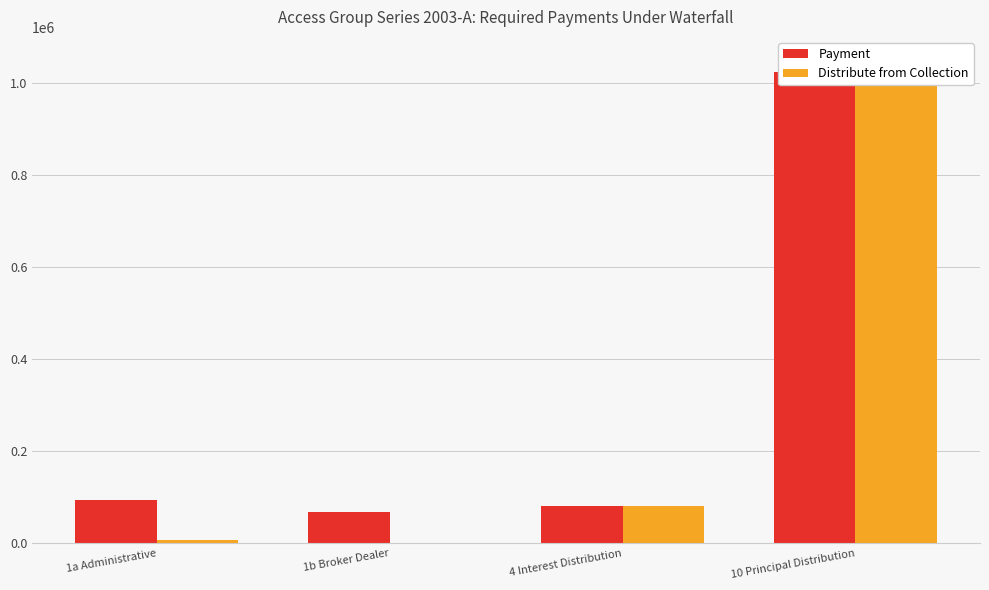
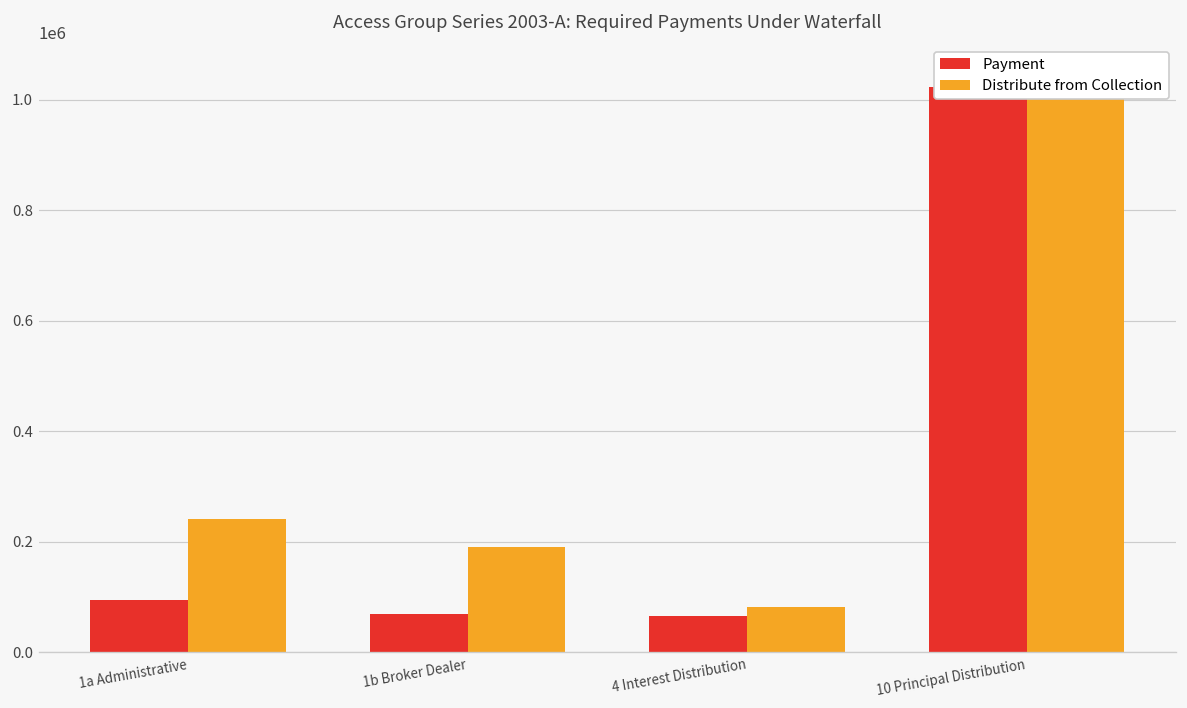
  {
    "Payment": {
      "1a Administrative": 90000,
      "1b Broker Dealer": 70000,
-     "4 Interest Distribution": 80000
+     "4 Interest Distribution": 60000
    },
    "Distribute from Collection": {
-     "1a Administrative": 10000,
-     "1b Broker Dealer": 0,
+     "1a Administrative": 240000,
+     "1b Broker Dealer": 190000,
      "4 Interest Distribution": 80000
    }
  }
